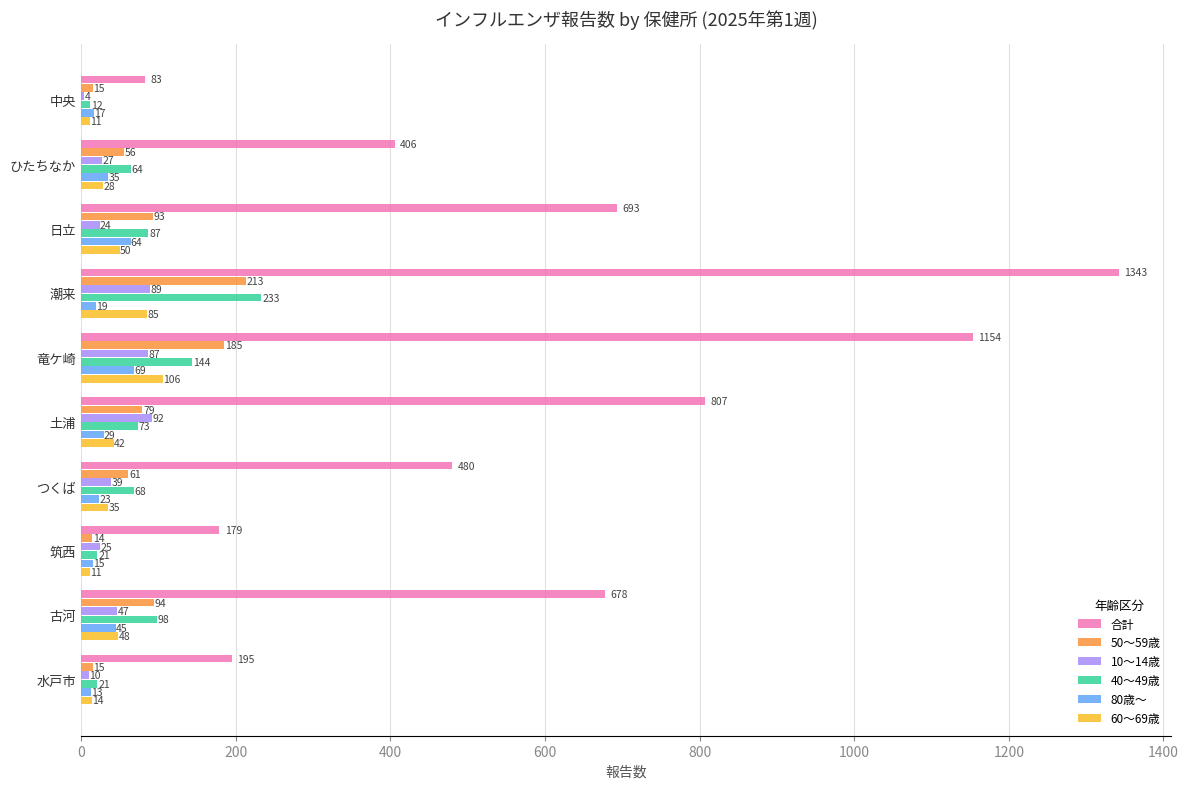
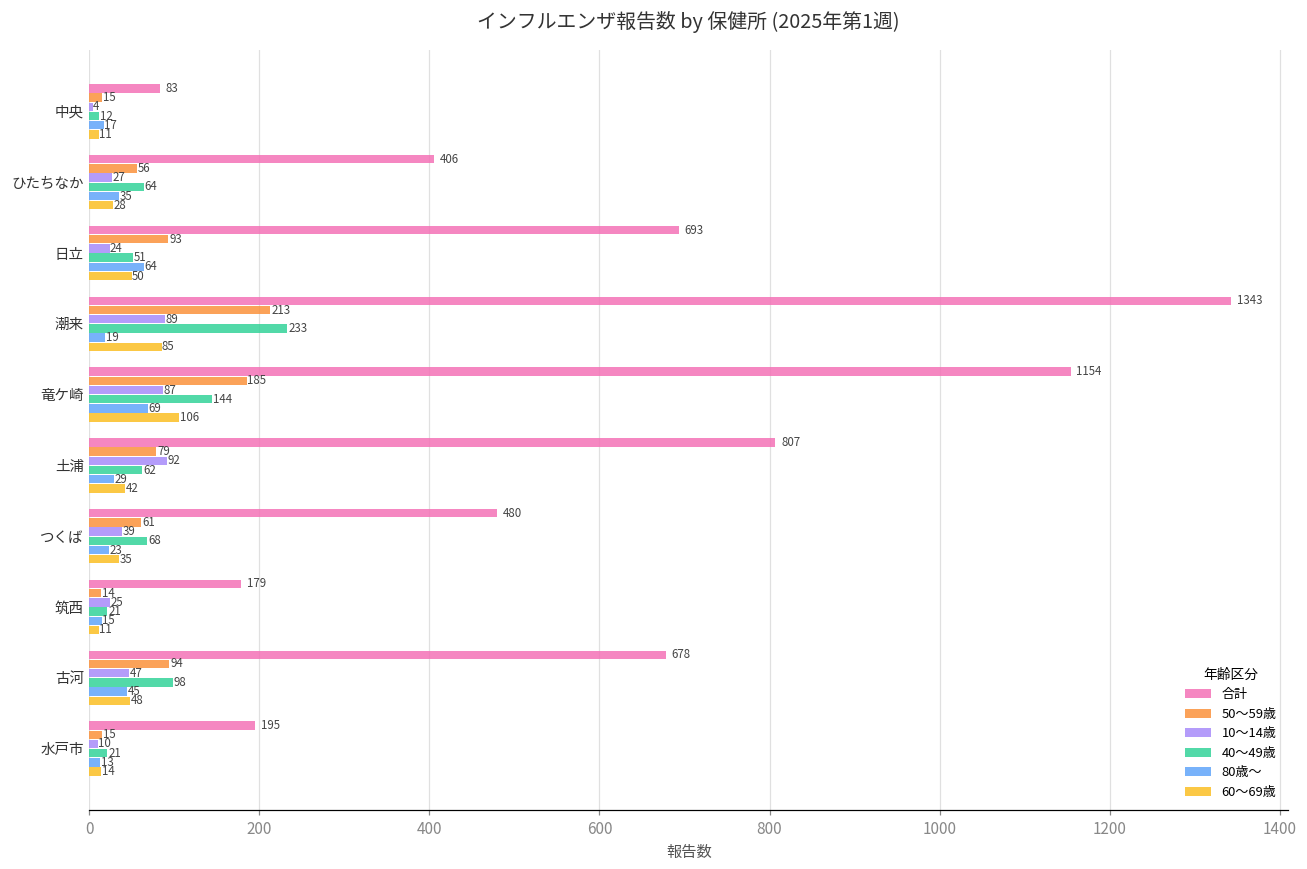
  {
    "合計": {
      "中央": 83,
      "ひたちなか": 406,
      "日立": 693,
      "潮来": 1343,
      "竜ケ崎": 1154,
      "土浦": 807,
      "つくば": 480,
      "筑西": 179,
      "古河": 678,
      "水戸市": 195
    },
    "10～14歳": {
      "中央": 4,
      "ひたちなか": 27,
      "日立": 24,
      "潮来": 89,
      "竜ケ崎": 87,
      "土浦": 92,
      "つくば": 39,
      "筑西": 25,
      "古河": 47,
      "水戸市": 10
    },
    "40～49歳": {
      "中央": 12,
      "ひたちなか": 64,
-     "日立": 87,
+     "日立": 51,
      "潮来": 233,
      "竜ケ崎": 144,
-     "土浦": 73,
+     "土浦": 62,
      "つくば": 68,
      "筑西": 21,
      "古河": 98,
      "水戸市": 21
    },
    "80歳～": {
      "中央": 17,
      "ひたちなか": 35,
      "日立": 64,
      "潮来": 19,
      "竜ケ崎": 69,
      "土浦": 29,
      "つくば": 23,
      "筑西": 15,
      "古河": 45
    }
  }
